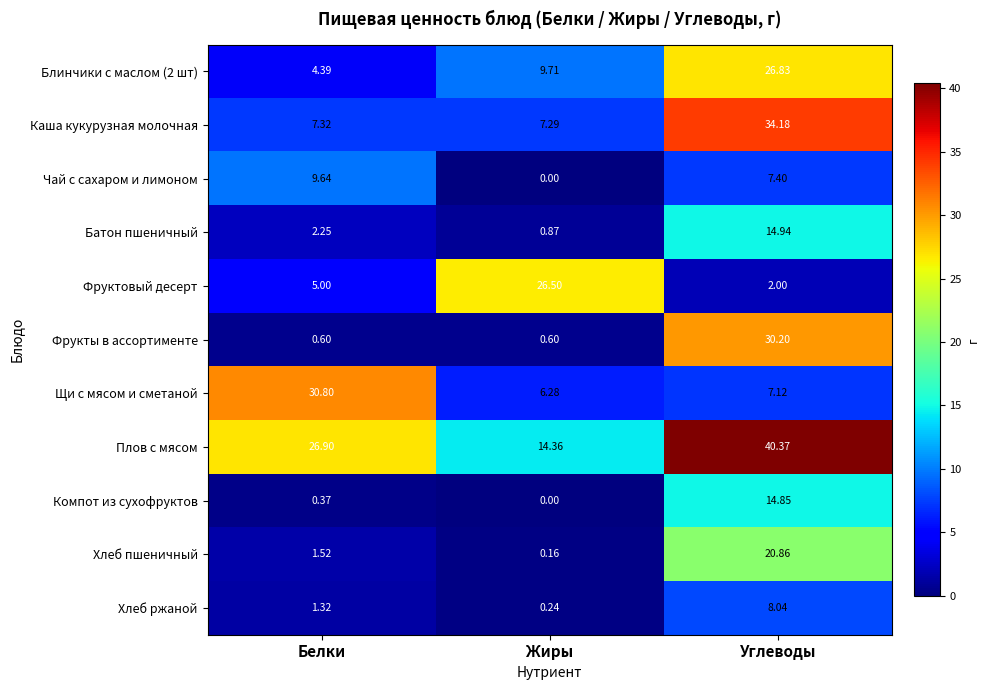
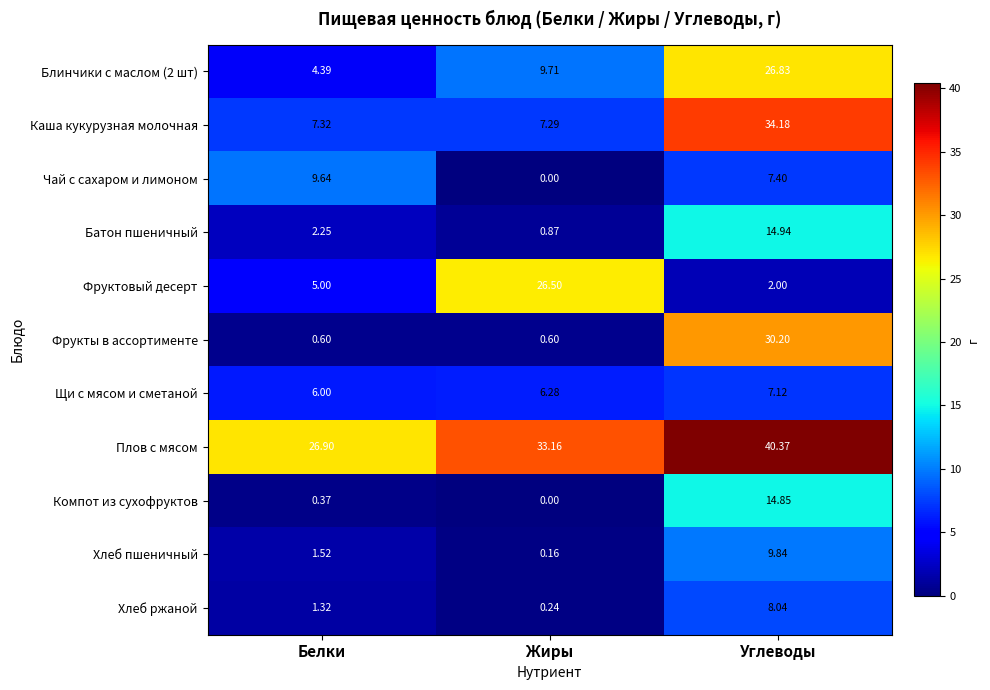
  {
    "Блинчики с маслом (2 шт)": {
      "Белки": 4.39,
      "Жиры": 9.71,
      "Углеводы": 26.83
    },
    "Каша кукурузная молочная": {
      "Белки": 7.32,
      "Жиры": 7.29,
      "Углеводы": 34.18
    },
    "Чай с сахаром и лимоном": {
      "Белки": 9.64,
      "Жиры": 0.00,
      "Углеводы": 7.40
    },
    "Батон пшеничный": {
      "Белки": 2.25,
      "Жиры": 0.87,
      "Углеводы": 14.94
    },
    "Фруктовый десерт": {
      "Белки": 5.00,
      "Жиры": 26.50,
      "Углеводы": 2.00
    },
    "Фрукты в ассортименте": {
      "Белки": 0.60,
      "Жиры": 0.60,
      "Углеводы": 30.20
    },
    "Щи с мясом и сметаной": {
-     "Белки": 30.80,
+     "Белки": 6.00,
      "Жиры": 6.28,
      "Углеводы": 7.12
    },
    "Плов с мясом": {
      "Белки": 26.90,
-     "Жиры": 14.36,
+     "Жиры": 33.16,
      "Углеводы": 40.37
    },
    "Компот из сухофруктов": {
      "Белки": 0.37,
      "Жиры": 0.00,
      "Углеводы": 14.85
    },
    "Хлеб пшеничный": {
      "Белки": 1.52,
      "Жиры": 0.16,
-     "Углеводы": 20.86
+     "Углеводы": 9.84
    },
    "Хлеб ржаной": {
      "Белки": 1.32,
      "Жиры": 0.24,
      "Углеводы": 8.04
    }
  }
